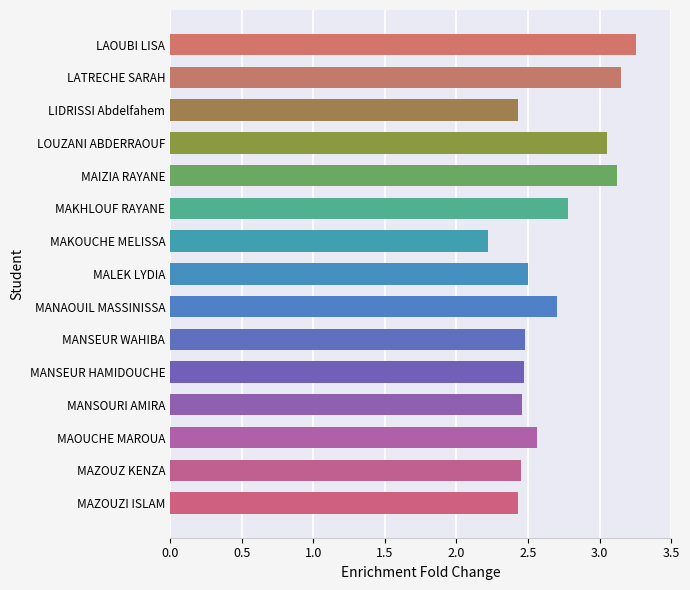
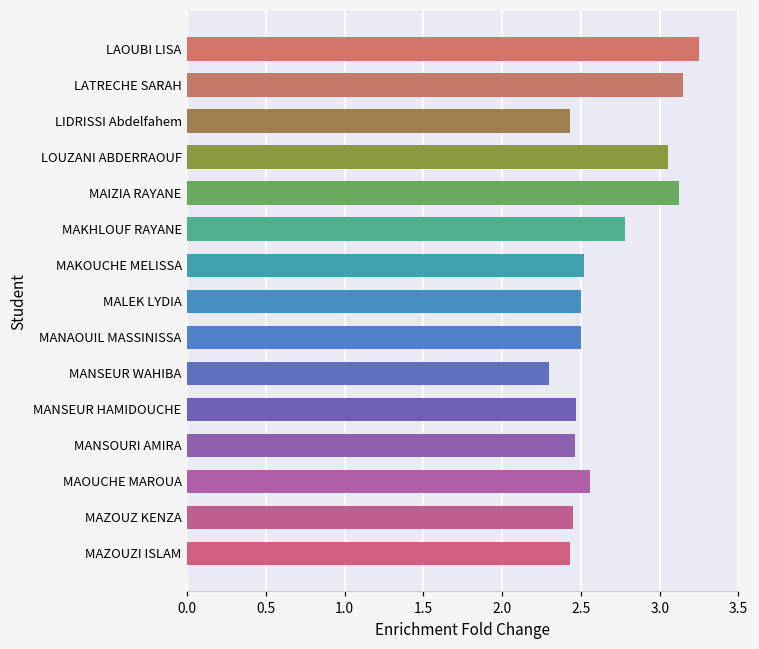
  {
    "LAOUBI LISA": 3.25,
    "LATRECHE SARAH": 3.15,
    "LIDRISSI Abdelfahem": 2.43,
    "LOUZANI ABDERRAOUF": 3.05,
    "MAIZIA RAYANE": 3.12,
    "MAKHLOUF RAYANE": 2.78,
-   "MAKOUCHE MELISSA": 2.22,
+   "MAKOUCHE MELISSA": 2.52,
    "MALEK LYDIA": 2.50,
-   "MANAOUIL MASSINISSA": 2.7,
-   "MANSEUR WAHIBA": 2.48,
+   "MANAOUIL MASSINISSA": 2.5,
+   "MANSEUR WAHIBA": 2.30,
    "MANSEUR HAMIDOUCHE": 2.47,
    "MANSOURI AMIRA": 2.46,
    "MAOUCHE MAROUA": 2.56,
    "MAZOUZ KENZA": 2.45,
    "MAZOUZI ISLAM": 2.43
  }
